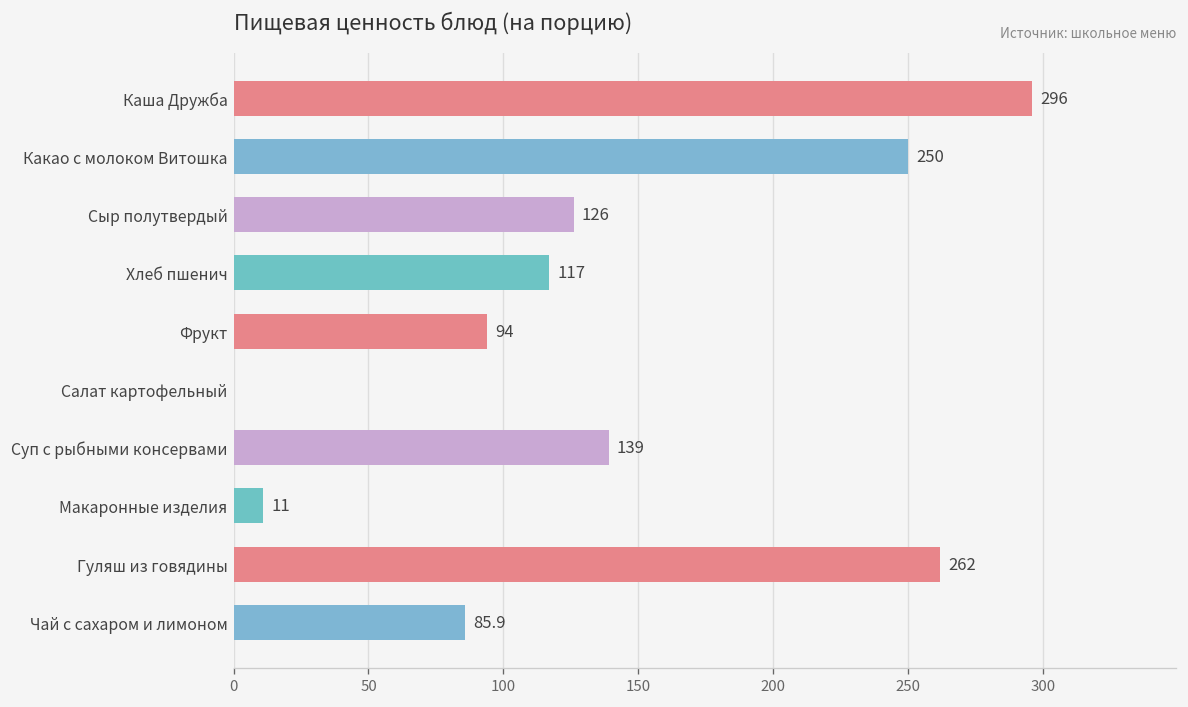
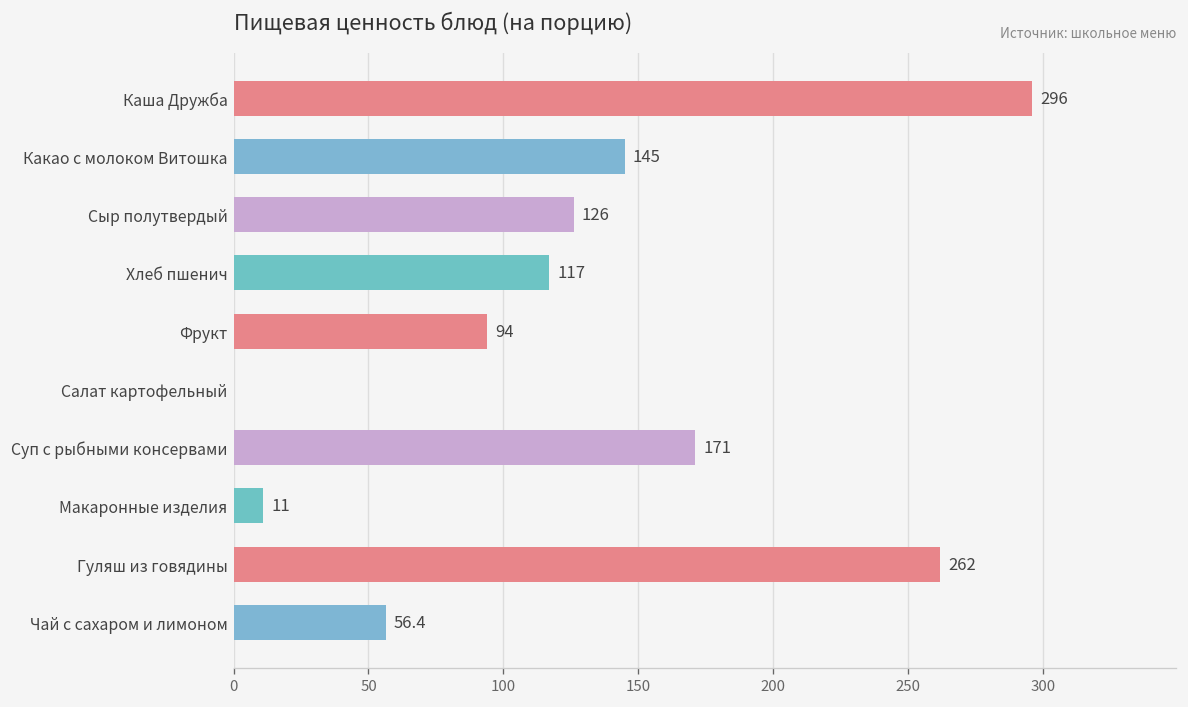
  {
    "Каша Дружба": 296,
-   "Какао с молоком Витошка": 250,
+   "Какао с молоком Витошка": 145,
    "Сыр полутвердый": 126,
    "Хлеб пшенич": 117,
    "Фрукт": 94,
-   "Суп с рыбными консервами": 139,
+   "Суп с рыбными консервами": 171,
    "Макаронные изделия": 11,
    "Гуляш из говядины": 262,
-   "Чай с сахаром и лимоном": 85.9
+   "Чай с сахаром и лимоном": 56.4
  }
